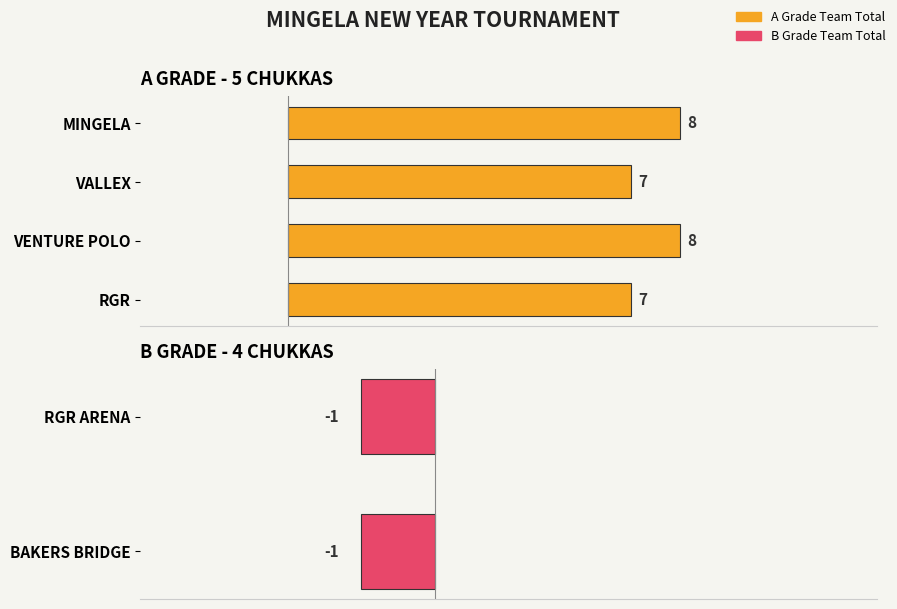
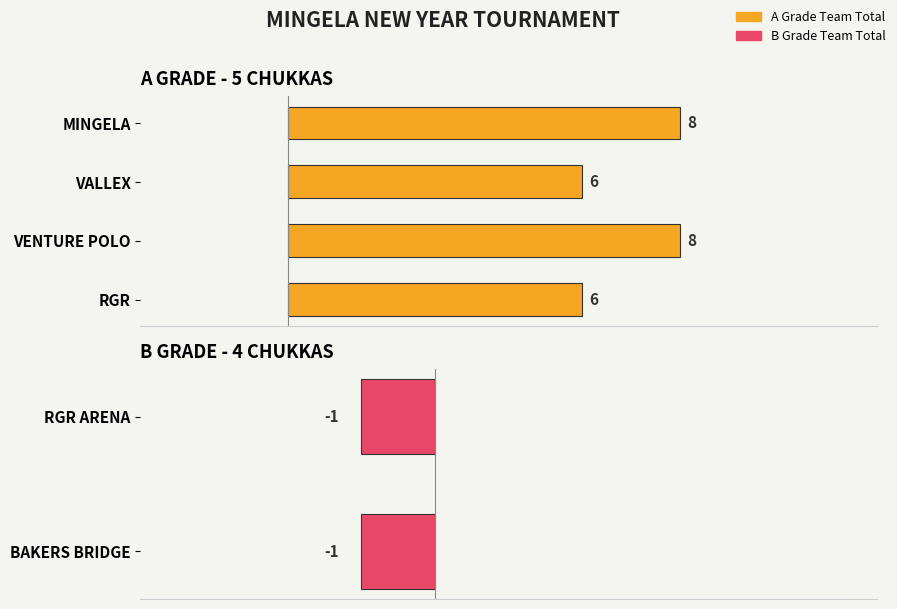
  {
    "A GRADE - 5 CHUKKAS": {
      "MINGELA": 8,
-     "VALLEX": 7,
+     "VALLEX": 6,
      "VENTURE POLO": 8,
-     "RGR": 7
+     "RGR": 6
    },
    "B GRADE - 4 CHUKKAS": {
      "RGR ARENA": -1,
      "BAKERS BRIDGE": -1
    }
  }
